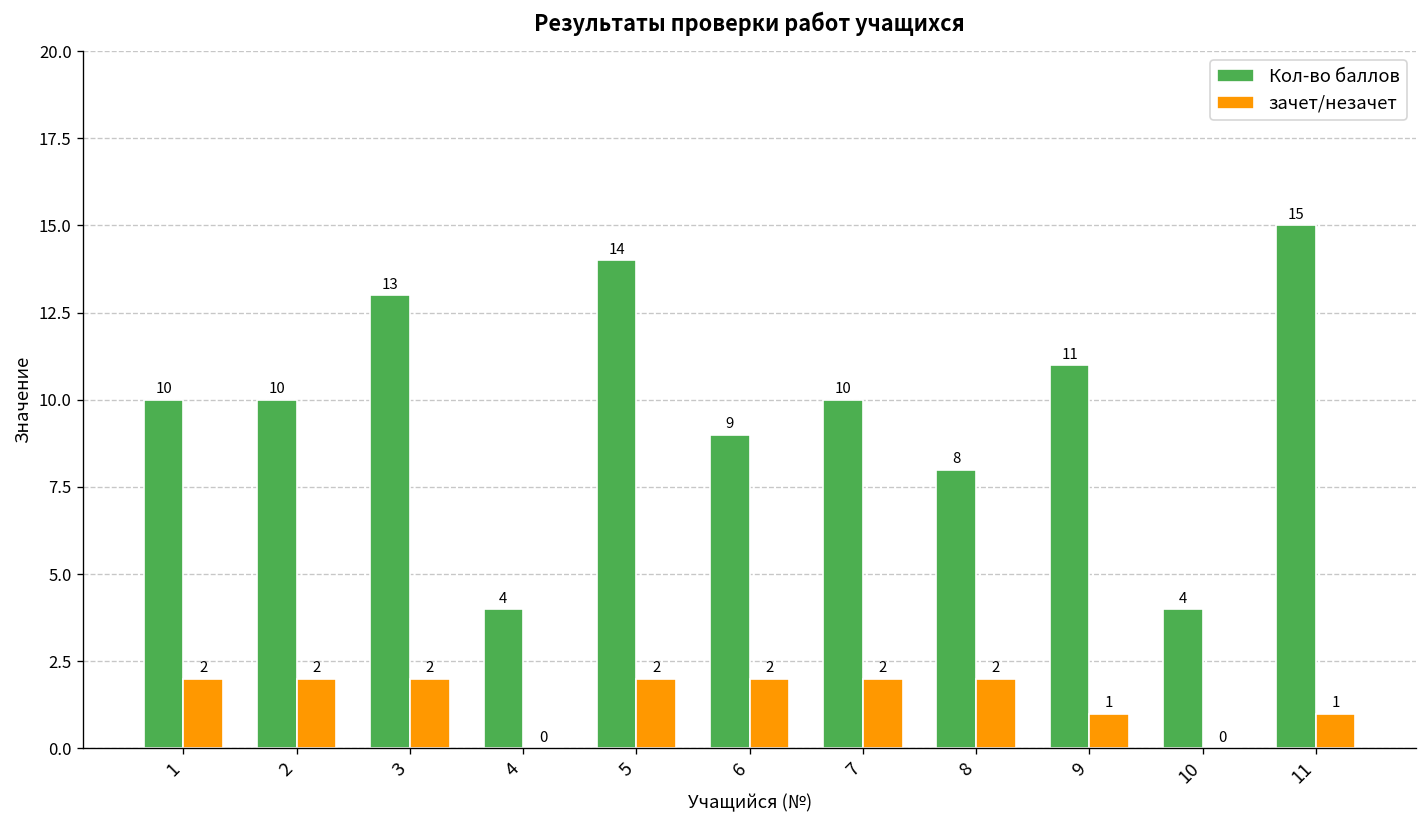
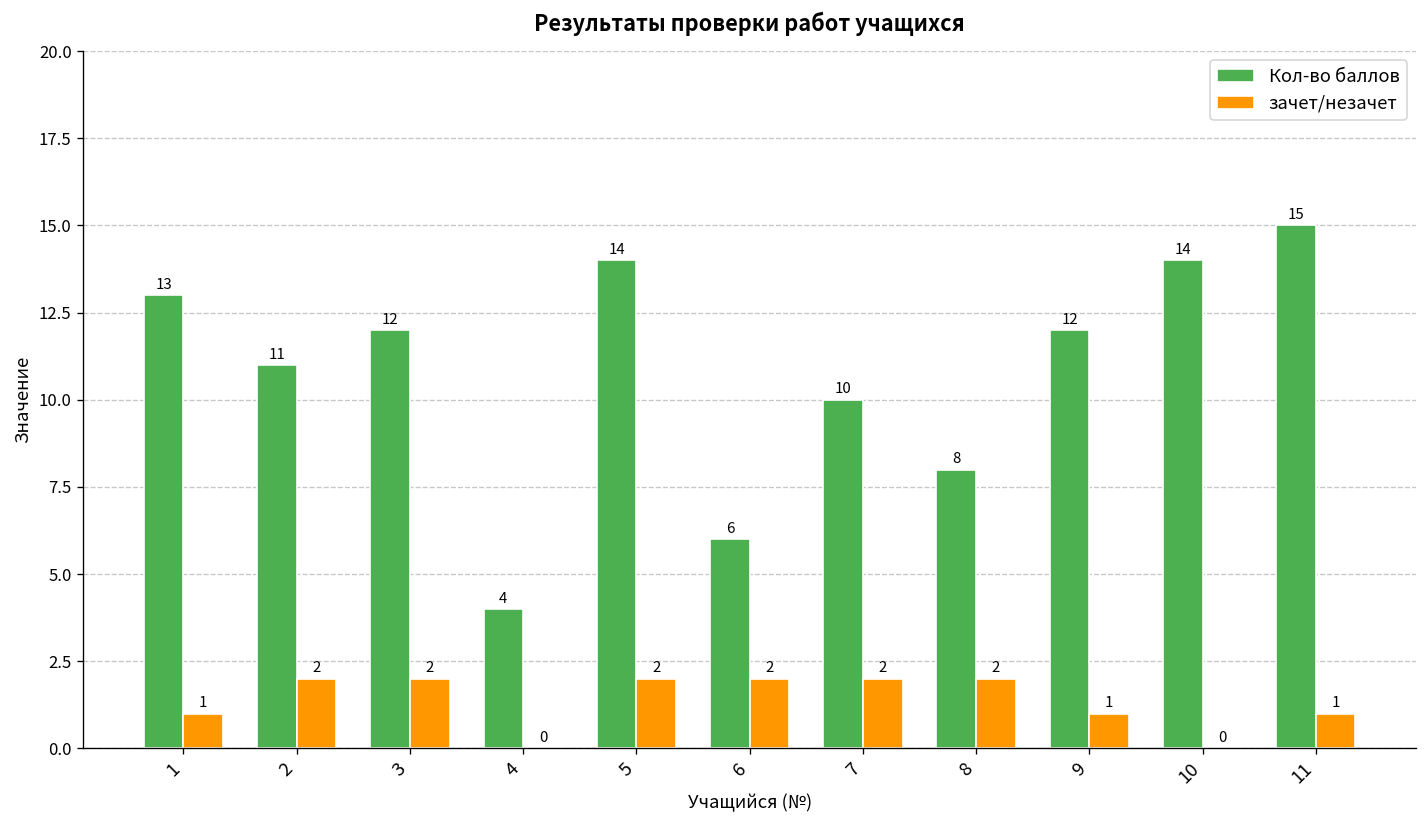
  {
    "Кол-во баллов": {
-     "1": 10,
-     "2": 10,
-     "3": 13,
+     "1": 13,
+     "2": 11,
+     "3": 12,
      "4": 4,
      "5": 14,
-     "6": 9,
+     "6": 6,
      "7": 10,
      "8": 8,
-     "9": 11,
-     "10": 4,
+     "9": 12,
+     "10": 14,
      "11": 15
    },
    "зачет/незачет": {
-     "1": 2,
+     "1": 1,
      "2": 2,
      "3": 2,
      "4": 0,
      "5": 2,
      "6": 2,
      "7": 2,
      "8": 2,
      "9": 1,
      "10": 0,
      "11": 1
    }
  }
